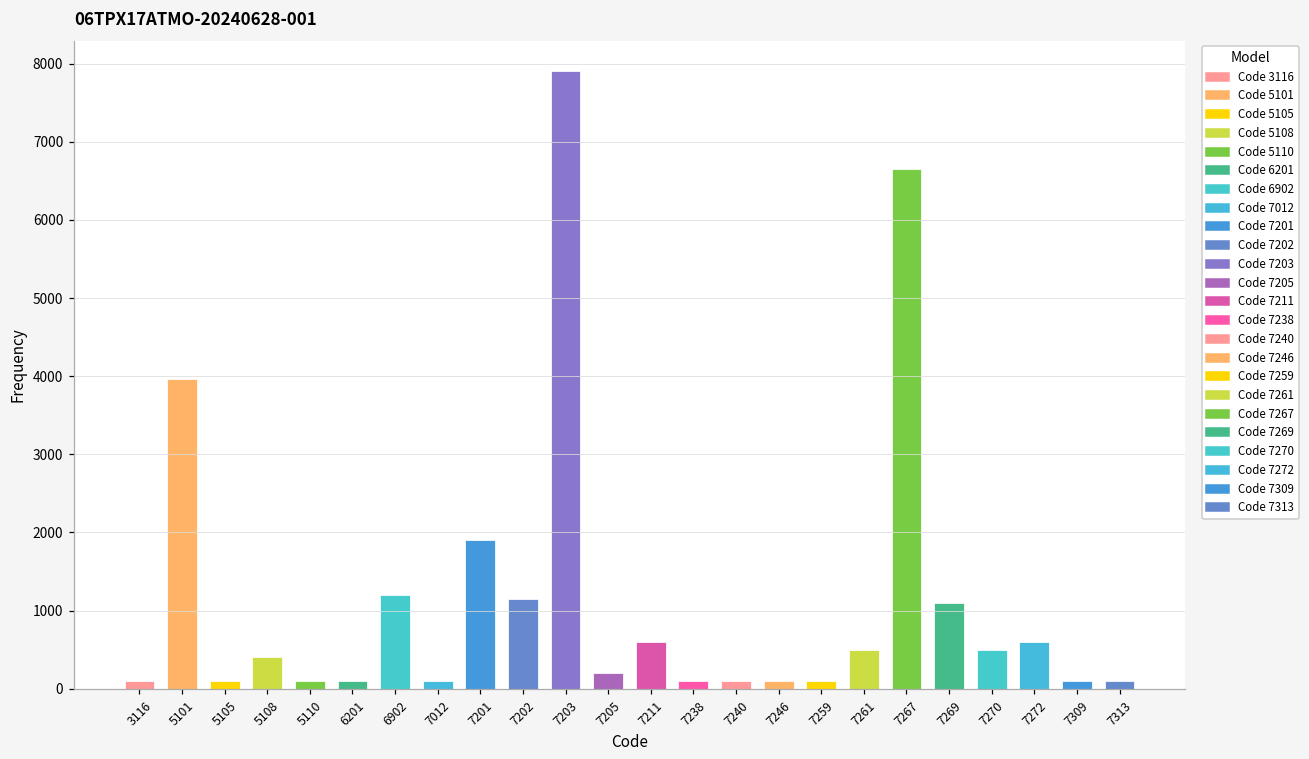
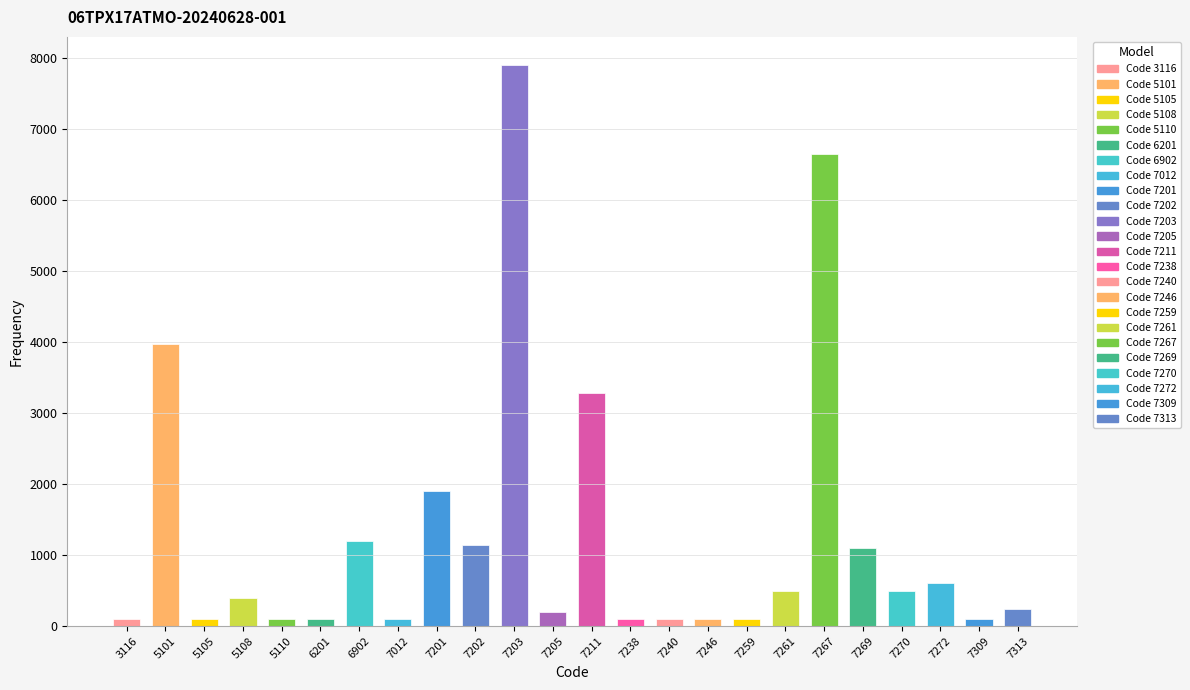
  {
    "3116": 100,
    "5101": 4000,
    "5105": 100,
    "5108": 400,
    "5110": 100,
    "6201": 100,
    "6902": 1200,
    "7012": 100,
    "7201": 1900,
    "7202": 1100,
    "7203": 7900,
    "7205": 200,
-   "7211": 600,
+   "7211": 3300,
    "7238": 100,
    "7240": 100,
    "7246": 100,
    "7259": 100,
    "7261": 500,
    "7267": 6600,
    "7269": 1100,
    "7270": 500,
    "7272": 600,
    "7309": 100,
-   "7313": 100
+   "7313": 200
  }
